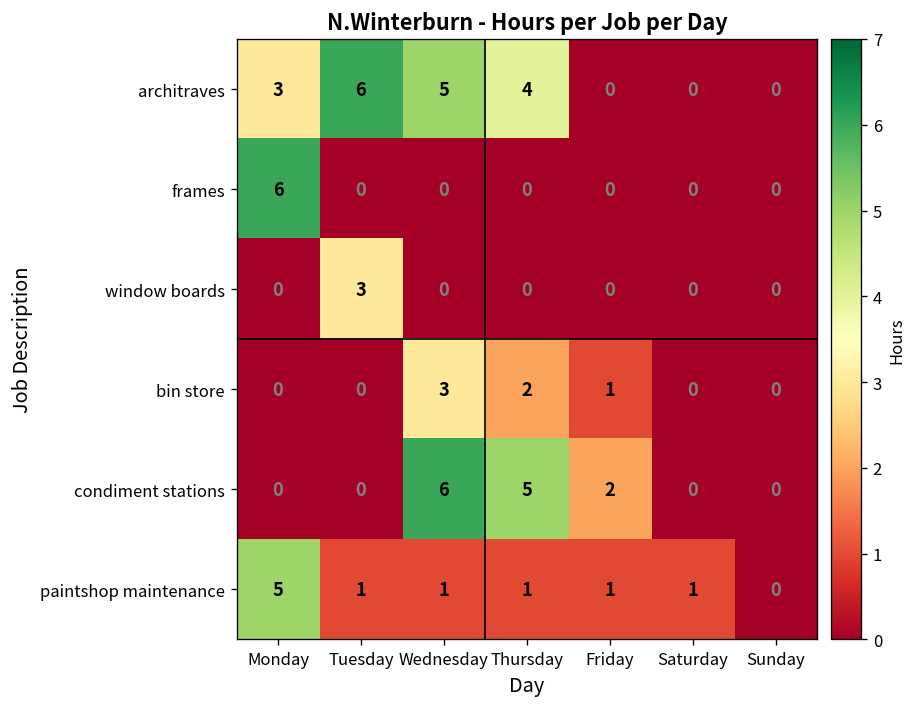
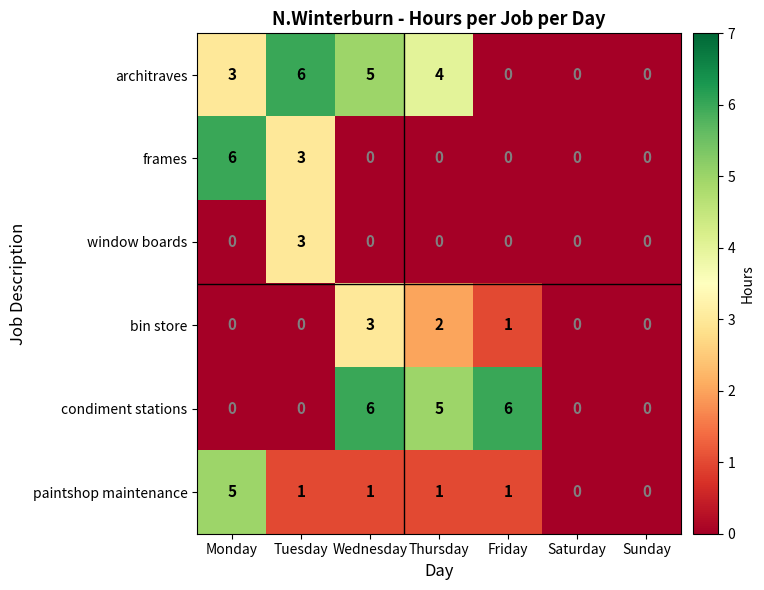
  {
    "architraves": {
      "Monday": 3,
      "Tuesday": 6,
      "Wednesday": 5,
      "Thursday": 4,
      "Friday": 0,
      "Saturday": 0,
      "Sunday": 0
    },
    "frames": {
      "Monday": 6,
-     "Tuesday": 0,
+     "Tuesday": 3,
      "Wednesday": 0,
      "Thursday": 0,
      "Friday": 0,
      "Saturday": 0,
      "Sunday": 0
    },
    "window boards": {
      "Monday": 0,
      "Tuesday": 3,
      "Wednesday": 0,
      "Thursday": 0,
      "Friday": 0,
      "Saturday": 0,
      "Sunday": 0
    },
    "bin store": {
      "Monday": 0,
      "Tuesday": 0,
      "Wednesday": 3,
      "Thursday": 2,
      "Friday": 1,
      "Saturday": 0,
      "Sunday": 0
    },
    "condiment stations": {
      "Monday": 0,
      "Tuesday": 0,
      "Wednesday": 6,
      "Thursday": 5,
-     "Friday": 2,
+     "Friday": 6,
      "Saturday": 0,
      "Sunday": 0
    },
    "paintshop maintenance": {
      "Monday": 5,
      "Tuesday": 1,
      "Wednesday": 1,
      "Thursday": 1,
      "Friday": 1,
-     "Saturday": 1,
+     "Saturday": 0,
      "Sunday": 0
    }
  }
